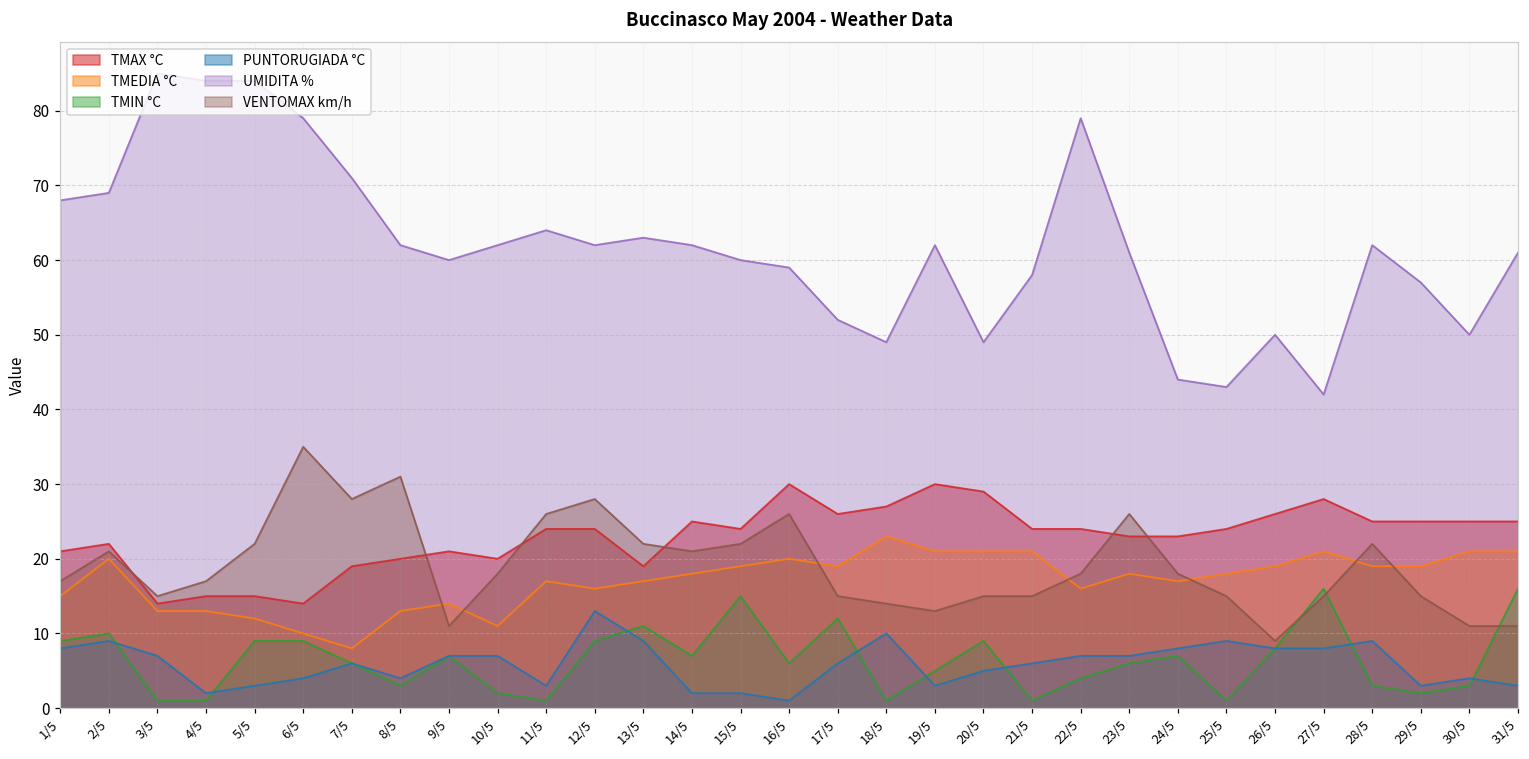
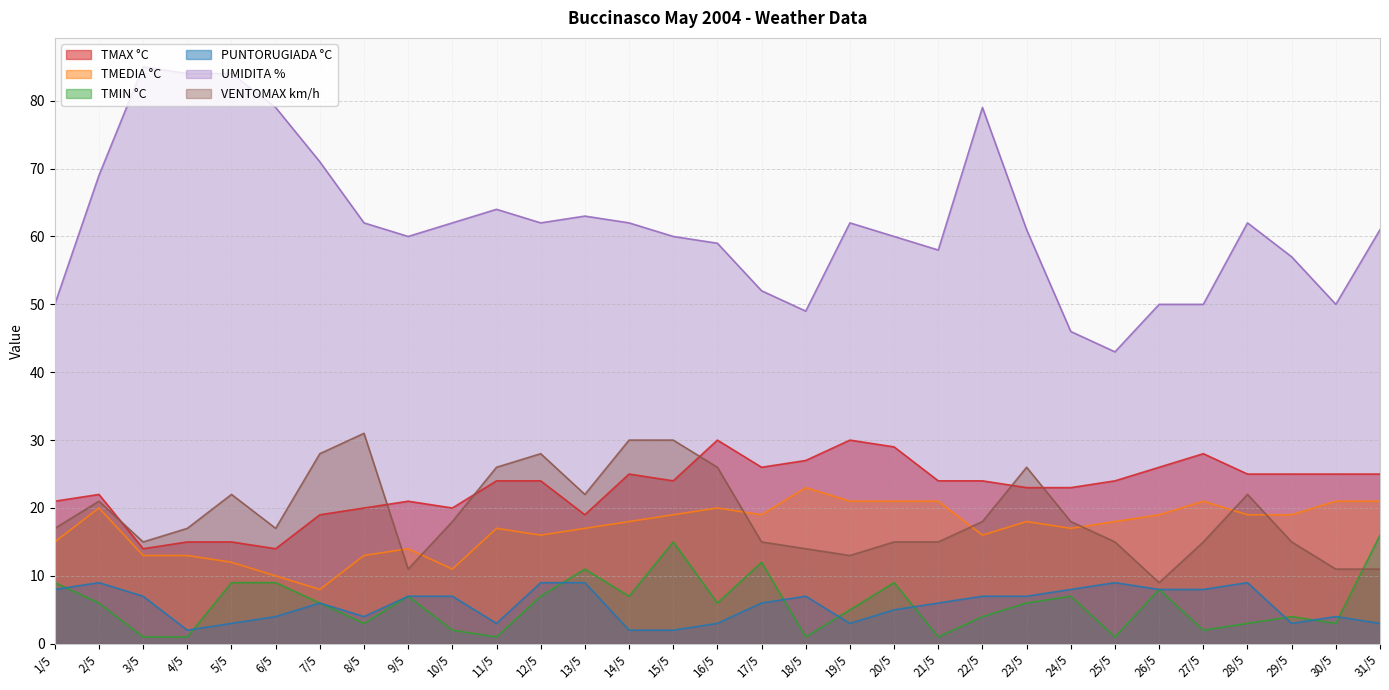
  {
    "TMAX °C": {
      "1/5": 21,
      "2/5": 22,
      "3/5": 14,
      "4/5": 15,
      "5/5": 15,
      "6/5": 14,
      "7/5": 19,
      "8/5": 20,
      "9/5": 21,
      "10/5": 20,
      "11/5": 24,
      "12/5": 24,
      "13/5": 19,
      "14/5": 25,
      "15/5": 24,
      "16/5": 30,
      "17/5": 26,
      "18/5": 27,
      "19/5": 30,
      "20/5": 29,
      "21/5": 24,
      "22/5": 24,
      "23/5": 23,
      "24/5": 23,
      "25/5": 24,
      "26/5": 26,
      "27/5": 28,
      "28/5": 25,
      "29/5": 25,
      "30/5": 25,
      "31/5": 25
    },
    "TMEDIA °C": {
      "1/5": 15,
      "2/5": 20,
      "3/5": 13,
      "4/5": 13,
      "5/5": 12,
      "6/5": 10,
      "7/5": 8,
      "8/5": 13,
      "9/5": 14,
      "10/5": 11,
      "11/5": 17,
      "12/5": 16,
      "13/5": 17,
      "14/5": 18,
      "15/5": 19,
      "16/5": 20,
      "17/5": 19,
      "18/5": 23,
      "19/5": 21,
      "20/5": 21,
      "21/5": 21,
      "22/5": 16,
      "23/5": 18,
      "24/5": 17,
      "25/5": 18,
      "26/5": 19,
      "27/5": 21,
      "28/5": 19,
      "29/5": 19,
      "30/5": 21,
      "31/5": 21
    },
    "TMIN °C": {
      "1/5": 9,
-     "2/5": 10,
+     "2/5": 6,
      "3/5": 1,
      "4/5": 1,
      "5/5": 9,
      "6/5": 9,
      "8/5": 3,
      "10/5": 2,
      "11/5": 1,
-     "12/5": 9,
+     "12/5": 7,
      "13/5": 11,
      "14/5": 7,
      "15/5": 15,
      "16/5": 6,
      "17/5": 12,
      "18/5": 1,
      "19/5": 5,
      "20/5": 9,
      "21/5": 1,
      "22/5": 4,
      "23/5": 6,
      "24/5": 7,
      "25/5": 1,
-     "27/5": 16,
+     "27/5": 2,
      "28/5": 3,
-     "29/5": 2,
+     "29/5": 4,
      "30/5": 3,
      "31/5": 16
    },
    "PUNTORUGIADA °C": {
      "1/5": 8,
      "2/5": 9,
      "3/5": 7,
      "4/5": 2,
      "5/5": 3,
      "6/5": 4,
      "8/5": 4,
      "10/5": 7,
      "11/5": 3,
-     "12/5": 13,
+     "12/5": 9,
      "13/5": 9,
      "14/5": 2,
      "15/5": 2,
-     "16/5": 1,
+     "16/5": 3,
      "17/5": 6,
-     "18/5": 10,
+     "18/5": 7,
      "19/5": 3,
      "20/5": 5,
      "21/5": 6,
      "22/5": 7,
      "23/5": 7,
      "24/5": 8,
      "25/5": 9,
      "27/5": 8,
      "28/5": 9,
      "29/5": 3,
      "30/5": 4,
      "31/5": 3
    },
    "UMIDITA %": {
-     "1/5": 68,
+     "1/5": 50,
      "2/5": 69,
      "6/5": 79,
      "7/5": 71,
      "8/5": 62,
      "9/5": 60,
      "10/5": 62,
      "11/5": 64,
      "12/5": 62,
      "13/5": 63,
      "14/5": 62,
      "15/5": 60,
      "16/5": 59,
      "17/5": 52,
      "18/5": 49,
      "19/5": 62,
-     "20/5": 49,
+     "20/5": 60,
      "21/5": 58,
      "22/5": 79,
      "23/5": 61,
-     "24/5": 44,
+     "24/5": 46,
      "25/5": 43,
      "26/5": 50,
-     "27/5": 42,
+     "27/5": 50,
      "28/5": 62,
      "29/5": 57,
      "30/5": 50,
      "31/5": 61
    },
    "VENTOMAX km/h": {
      "1/5": 17,
      "2/5": 21,
      "3/5": 15,
      "4/5": 17,
      "5/5": 22,
-     "6/5": 35,
+     "6/5": 17,
      "7/5": 28,
      "8/5": 31,
      "9/5": 11,
      "10/5": 18,
      "11/5": 26,
      "12/5": 28,
      "13/5": 22,
-     "14/5": 21,
-     "15/5": 22,
+     "14/5": 30,
+     "15/5": 30,
      "16/5": 26,
      "17/5": 15,
      "18/5": 14,
      "19/5": 13,
      "20/5": 15,
      "21/5": 15,
      "22/5": 18,
      "23/5": 26,
      "24/5": 18,
      "25/5": 15,
      "26/5": 9,
      "27/5": 15,
      "28/5": 22,
      "29/5": 15,
      "30/5": 11,
      "31/5": 11
    }
  }
